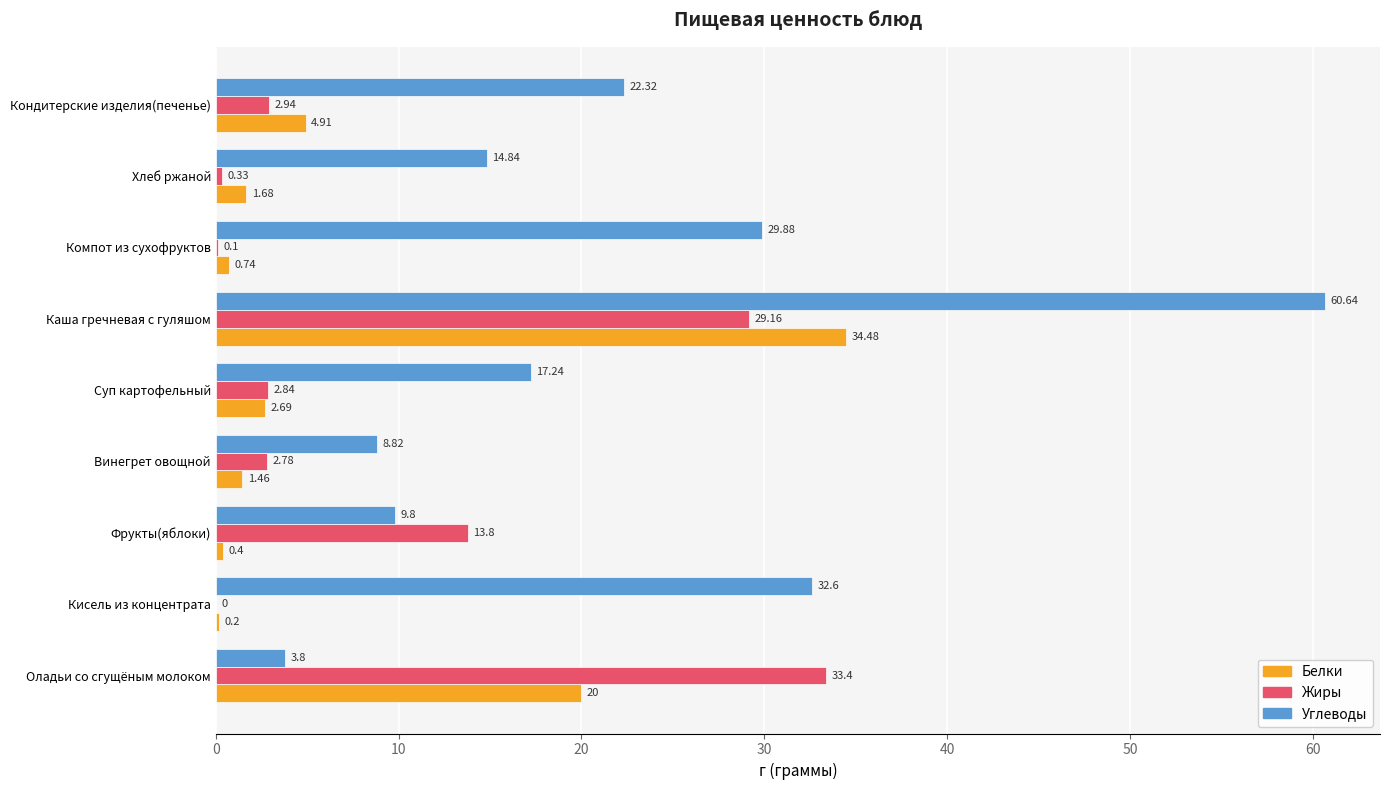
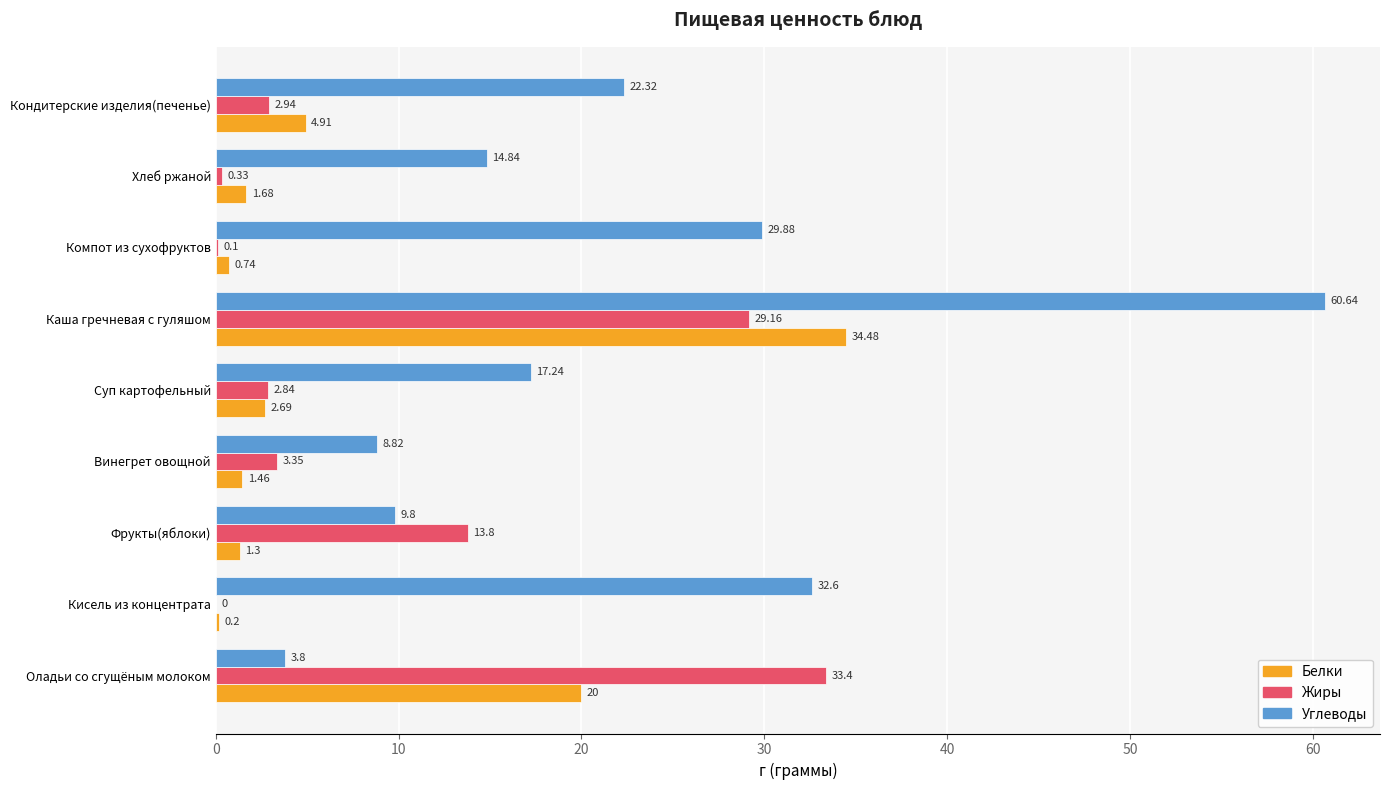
  {
    "Белки": {
      "Кондитерские изделия(печенье)": 4.91,
      "Хлеб ржаной": 1.68,
      "Компот из сухофруктов": 0.74,
      "Каша гречневая с гуляшом": 34.48,
      "Суп картофельный": 2.69,
      "Винегрет овощной": 1.46,
-     "Фрукты(яблоки)": 0.4,
+     "Фрукты(яблоки)": 1.3,
      "Кисель из концентрата": 0.2,
      "Оладьи со сгущёным молоком": 20
    },
    "Жиры": {
      "Кондитерские изделия(печенье)": 2.94,
      "Хлеб ржаной": 0.33,
      "Компот из сухофруктов": 0.1,
      "Каша гречневая с гуляшом": 29.16,
      "Суп картофельный": 2.84,
-     "Винегрет овощной": 2.78,
+     "Винегрет овощной": 3.35,
      "Фрукты(яблоки)": 13.8,
      "Кисель из концентрата": 0,
      "Оладьи со сгущёным молоком": 33.4
    },
    "Углеводы": {
      "Кондитерские изделия(печенье)": 22.32,
      "Хлеб ржаной": 14.84,
      "Компот из сухофруктов": 29.88,
      "Каша гречневая с гуляшом": 60.64,
      "Суп картофельный": 17.24,
      "Винегрет овощной": 8.82,
      "Фрукты(яблоки)": 9.8,
      "Кисель из концентрата": 32.6,
      "Оладьи со сгущёным молоком": 3.8
    }
  }
